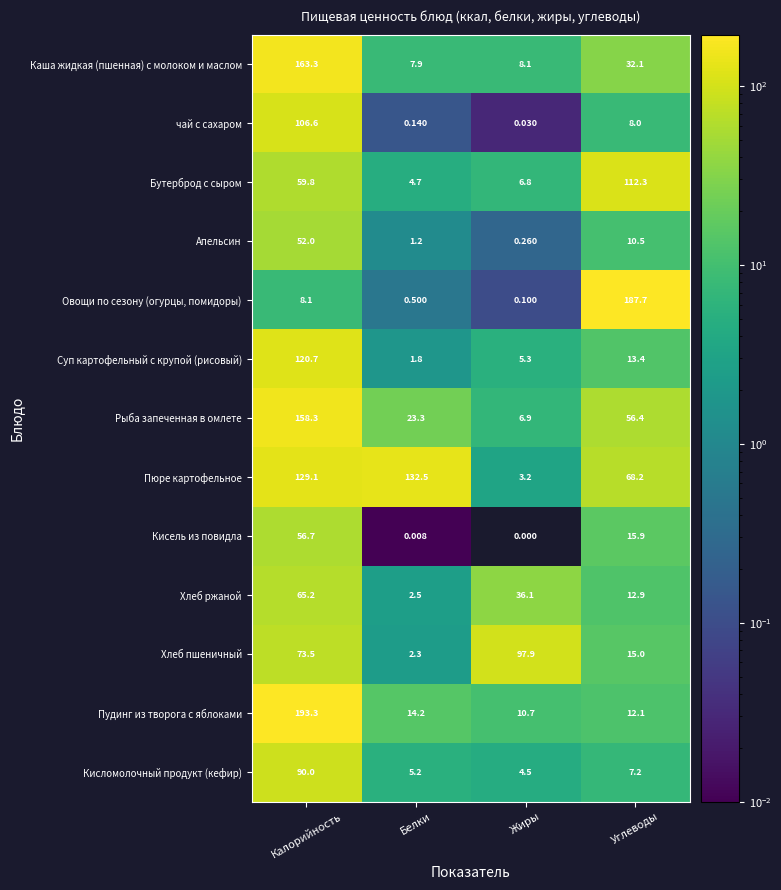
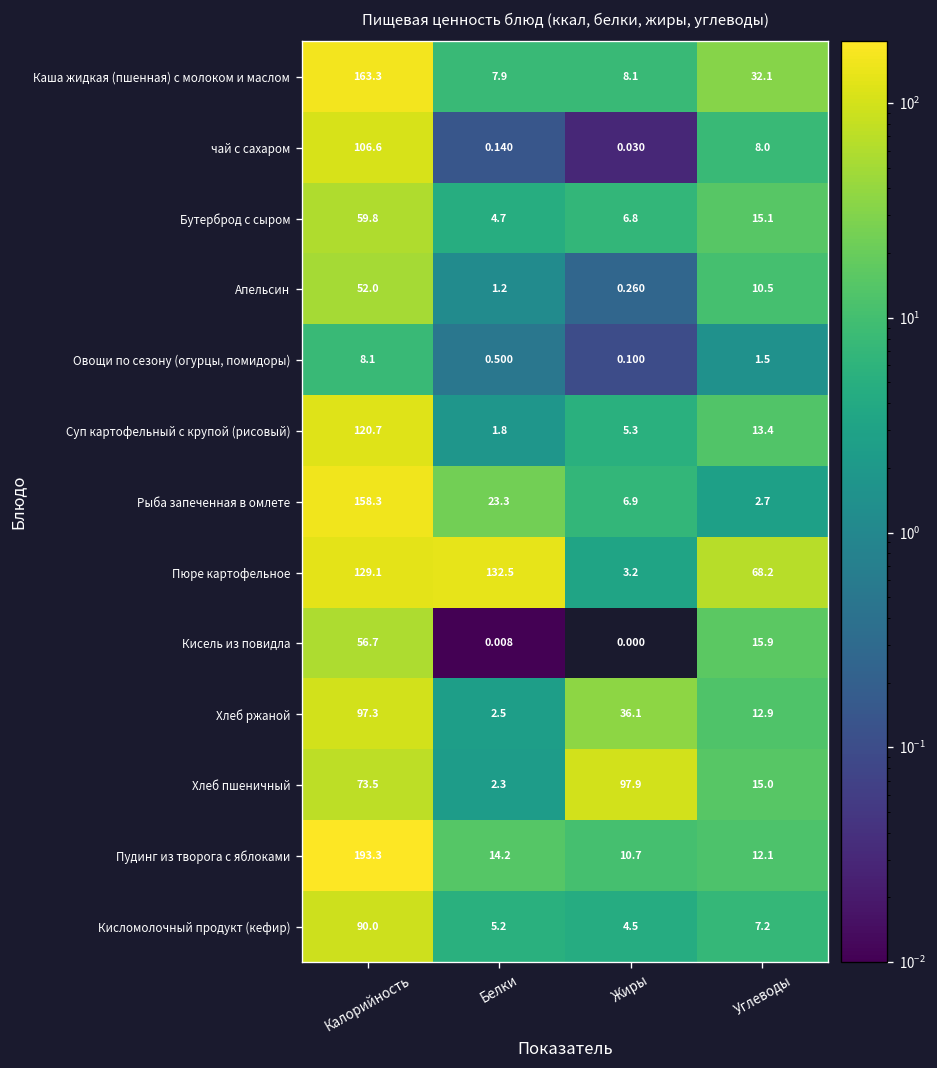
  {
    "Каша жидкая (пшенная) с молоком и маслом": {
      "Калорийность": 163.3,
      "Белки": 7.9,
      "Жиры": 8.1,
      "Углеводы": 32.1
    },
    "чай с сахаром": {
      "Калорийность": 106.6,
      "Белки": 0.140,
      "Жиры": 0.030,
      "Углеводы": 8.0
    },
    "Бутерброд с сыром": {
      "Калорийность": 59.8,
      "Белки": 4.7,
      "Жиры": 6.8,
-     "Углеводы": 112.3
+     "Углеводы": 15.1
    },
    "Апельсин": {
      "Калорийность": 52.0,
      "Белки": 1.2,
      "Жиры": 0.260,
      "Углеводы": 10.5
    },
    "Овощи по сезону (огурцы, помидоры)": {
      "Калорийность": 8.1,
      "Белки": 0.500,
      "Жиры": 0.100,
-     "Углеводы": 187.7
+     "Углеводы": 1.5
    },
    "Суп картофельный с крупой (рисовый)": {
      "Калорийность": 120.7,
      "Белки": 1.8,
      "Жиры": 5.3,
      "Углеводы": 13.4
    },
    "Рыба запеченная в омлете": {
      "Калорийность": 158.3,
      "Белки": 23.3,
      "Жиры": 6.9,
-     "Углеводы": 56.4
+     "Углеводы": 2.7
    },
    "Пюре картофельное": {
      "Калорийность": 129.1,
      "Белки": 132.5,
      "Жиры": 3.2,
      "Углеводы": 68.2
    },
    "Кисель из повидла": {
      "Калорийность": 56.7,
      "Белки": 0.008,
      "Жиры": 0.000,
      "Углеводы": 15.9
    },
    "Хлеб ржаной": {
-     "Калорийность": 65.2,
+     "Калорийность": 97.3,
      "Белки": 2.5,
      "Жиры": 36.1,
      "Углеводы": 12.9
    },
    "Хлеб пшеничный": {
      "Калорийность": 73.5,
      "Белки": 2.3,
      "Жиры": 97.9,
      "Углеводы": 15.0
    },
    "Пудинг из творога с яблоками": {
      "Калорийность": 193.3,
      "Белки": 14.2,
      "Жиры": 10.7,
      "Углеводы": 12.1
    },
    "Кисломолочный продукт (кефир)": {
      "Калорийность": 90.0,
      "Белки": 5.2,
      "Жиры": 4.5,
      "Углеводы": 7.2
    }
  }
